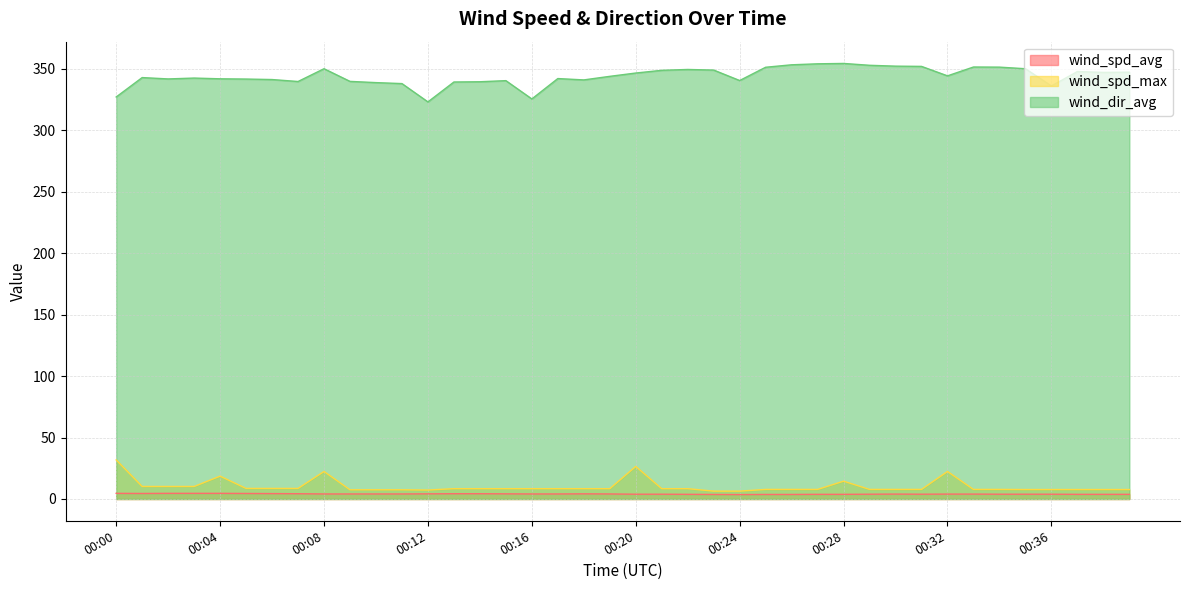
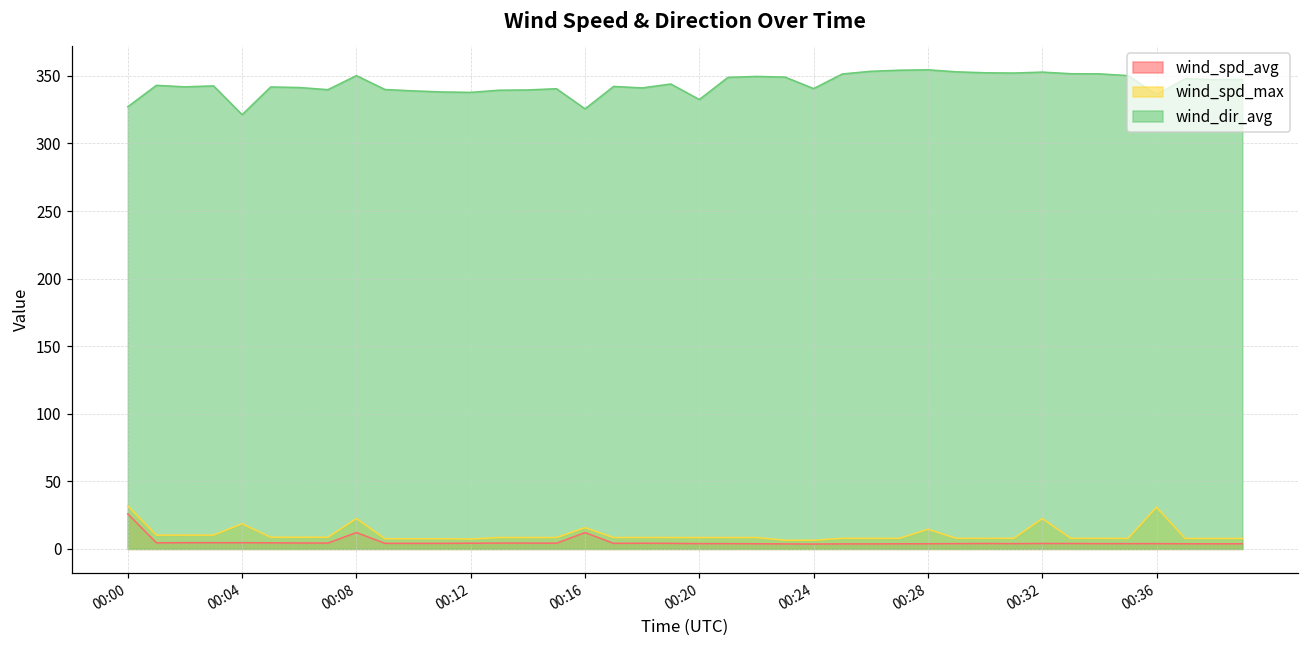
  {
    "wind_spd_avg": {
-     "00:00": 5,
+     "00:00": 26,
      "00:04": 5,
-     "00:08": 4,
+     "00:08": 12,
      "00:12": 4,
-     "00:16": 4,
+     "00:16": 12,
      "00:20": 4,
      "00:24": 4,
      "00:28": 4,
      "00:32": 4,
      "00:36": 4
    },
    "wind_spd_max": {
      "00:00": 32,
      "00:04": 19,
      "00:08": 22,
      "00:12": 7,
-     "00:16": 8,
-     "00:20": 27,
+     "00:16": 16,
+     "00:20": 8,
      "00:24": 6,
      "00:28": 15,
      "00:32": 22,
-     "00:36": 8
+     "00:36": 31
    },
    "wind_dir_avg": {
      "00:00": 327,
-     "00:04": 342,
+     "00:04": 321,
      "00:08": 350,
-     "00:12": 323,
+     "00:12": 338,
      "00:16": 326,
-     "00:20": 347,
+     "00:20": 333,
      "00:24": 341,
      "00:28": 355,
-     "00:32": 344
+     "00:32": 353
    }
  }
